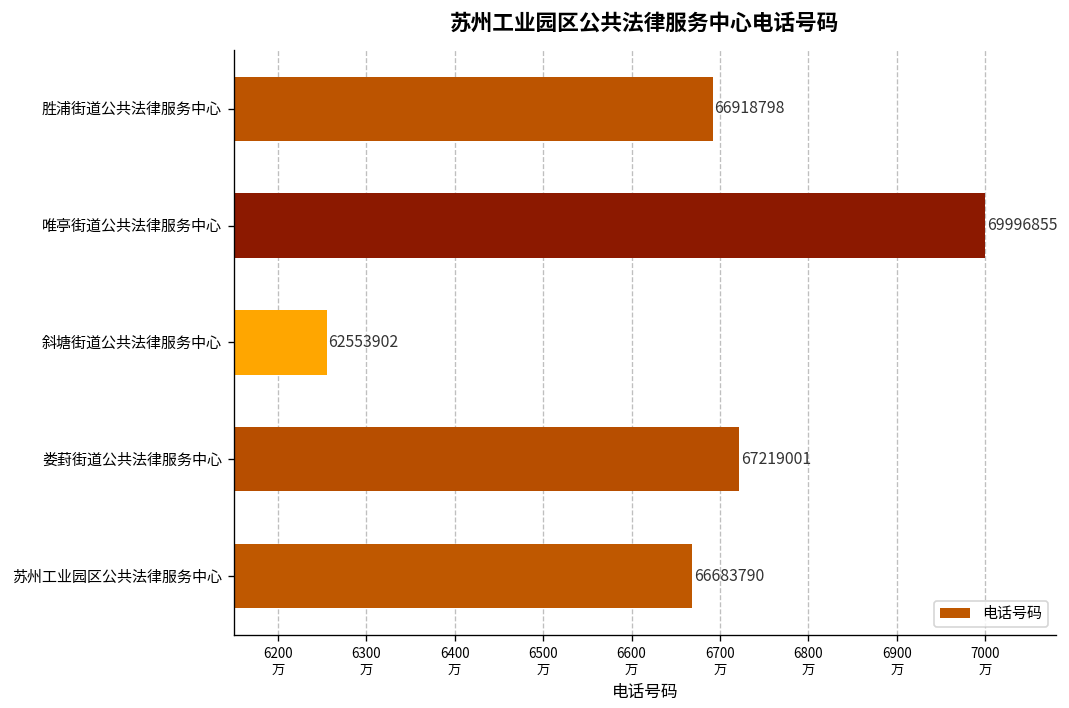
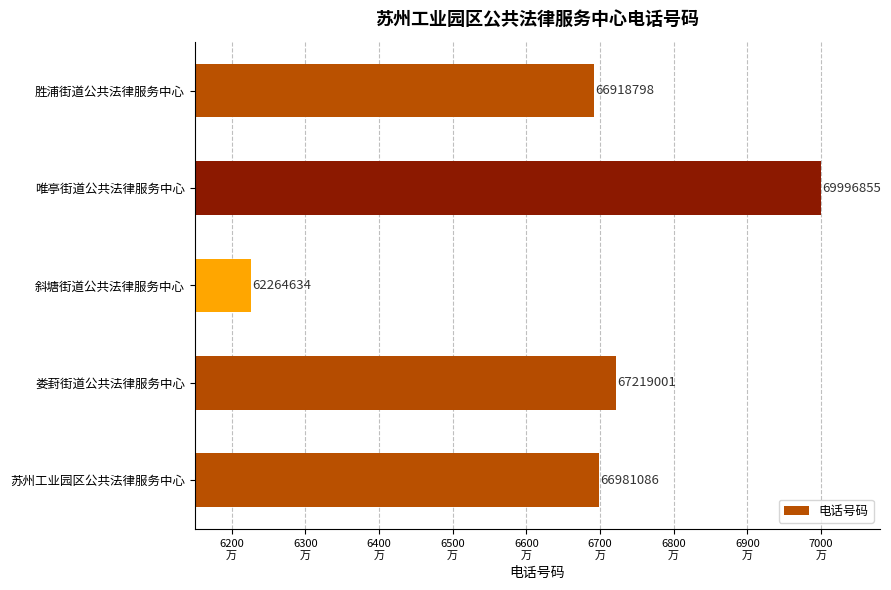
  {
    "胜浦街道公共法律服务中心": 66918798,
    "唯亭街道公共法律服务中心": 69996855,
-   "斜塘街道公共法律服务中心": 62553902,
+   "斜塘街道公共法律服务中心": 62264634,
    "娄葑街道公共法律服务中心": 67219001,
-   "苏州工业园区公共法律服务中心": 66683790
+   "苏州工业园区公共法律服务中心": 66981086
  }
